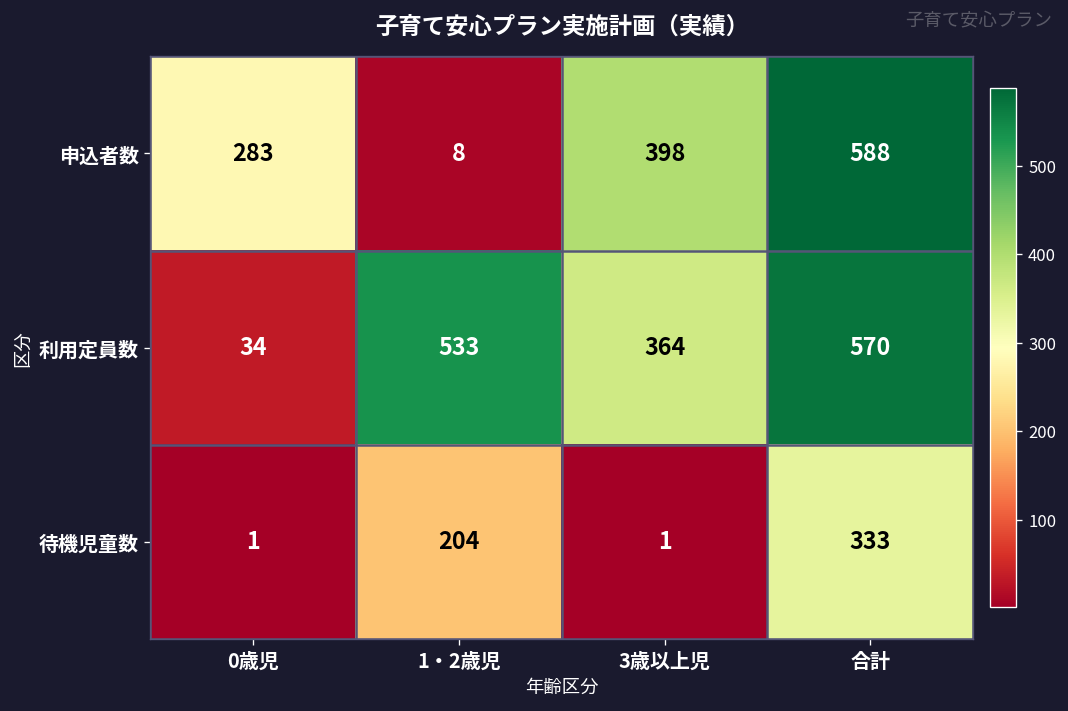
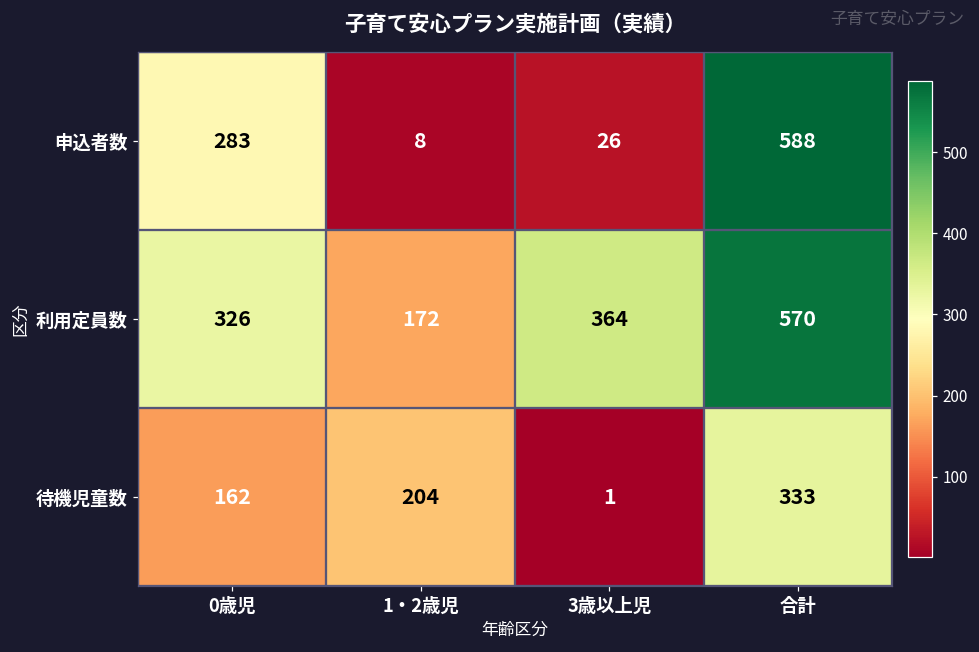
  {
    "申込者数": {
      "0歳児": 283,
      "1・2歳児": 8,
-     "3歳以上児": 398,
+     "3歳以上児": 26,
      "合計": 588
    },
    "利用定員数": {
-     "0歳児": 34,
-     "1・2歳児": 533,
+     "0歳児": 326,
+     "1・2歳児": 172,
      "3歳以上児": 364,
      "合計": 570
    },
    "待機児童数": {
-     "0歳児": 1,
+     "0歳児": 162,
      "1・2歳児": 204,
      "3歳以上児": 1,
      "合計": 333
    }
  }
